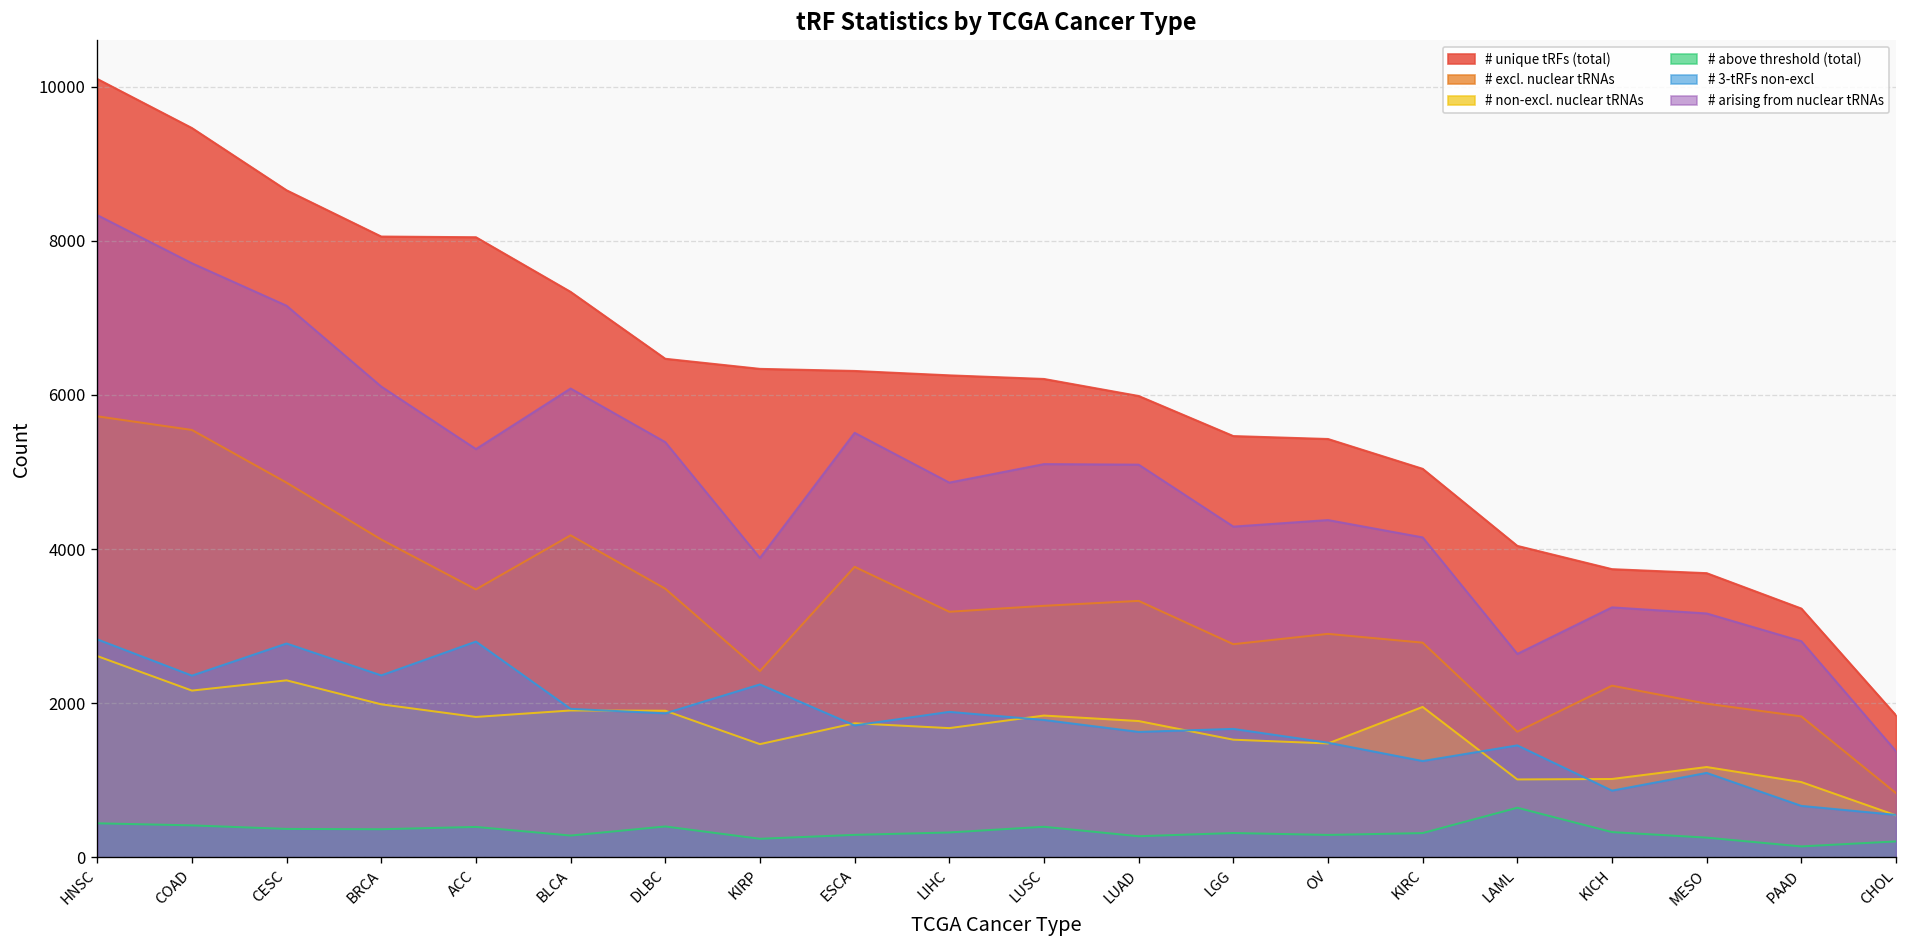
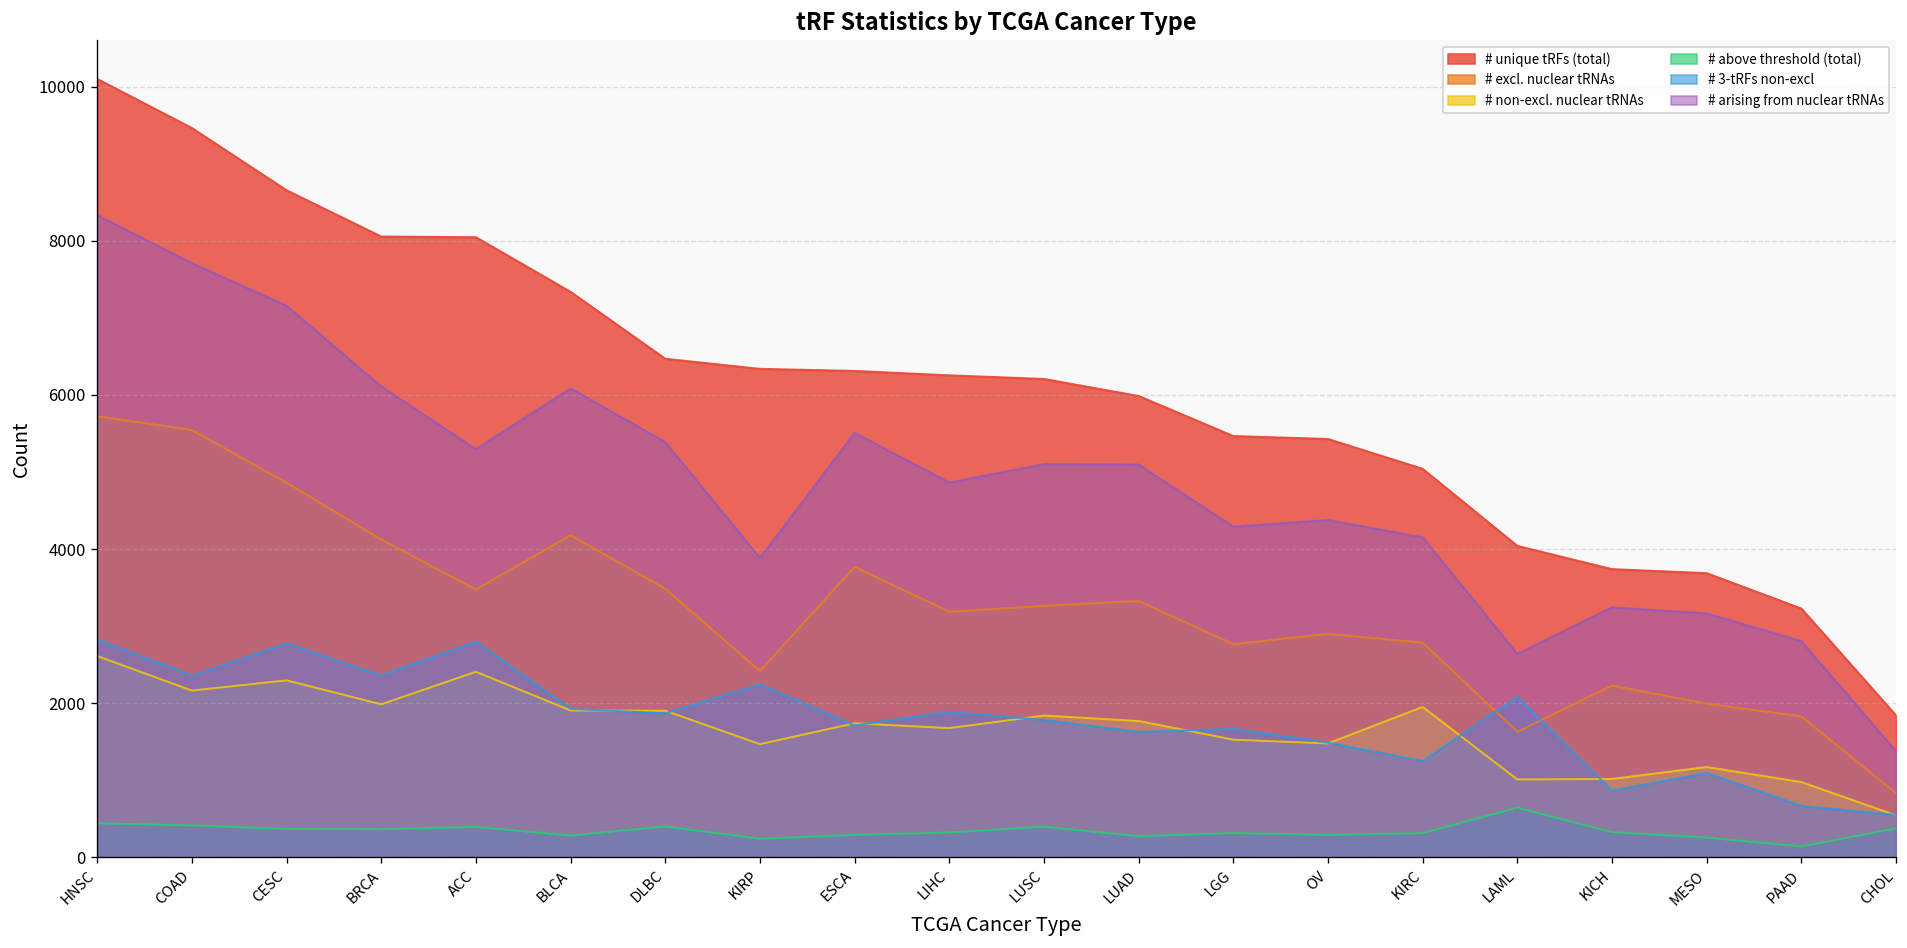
  {
    "# non-excl. nuclear tRNAs": {
      "HNSC": 2600,
      "COAD": 2200,
      "CESC": 2300,
      "BRCA": 2000,
-     "ACC": 1800,
+     "ACC": 2400,
      "KIRP": 1500,
      "LIHC": 1700,
      "LUSC": 1800,
      "LUAD": 1800,
      "LGG": 1500,
      "KIRC": 2000,
      "LAML": 1000,
      "KICH": 1000,
      "MESO": 1200,
      "PAAD": 1000
    },
    "# above threshold (total)": {
      "HNSC": 400,
      "COAD": 400,
      "CESC": 400,
      "BRCA": 400,
      "ACC": 400,
      "BLCA": 300,
      "DLBC": 400,
      "KIRP": 200,
      "ESCA": 300,
      "LIHC": 300,
      "LUSC": 400,
      "LUAD": 300,
      "LGG": 300,
      "OV": 300,
      "KIRC": 300,
      "LAML": 600,
      "KICH": 300,
      "MESO": 300,
      "PAAD": 100,
-     "CHOL": 200
+     "CHOL": 400
    },
    "# 3-tRFs non-excl": {
      "HNSC": 2800,
      "COAD": 2400,
      "CESC": 2800,
      "BRCA": 2400,
      "ACC": 2800,
      "KIRP": 2200,
      "LIHC": 1900,
      "LUSC": 1800,
      "LUAD": 1600,
      "LGG": 1700,
      "KIRC": 1200,
-     "LAML": 1500,
+     "LAML": 2100,
      "KICH": 900,
      "MESO": 1100,
      "PAAD": 700
    },
    "# arising from nuclear tRNAs": {
      "HNSC": 8300,
      "COAD": 7700,
      "CESC": 7200,
      "BRCA": 6100,
      "ACC": 5300,
      "BLCA": 6100,
      "DLBC": 5400,
      "KIRP": 3900,
      "ESCA": 5500,
      "LIHC": 4900,
      "LUSC": 5100,
      "LUAD": 5100,
      "LGG": 4300,
      "OV": 4400,
      "KIRC": 4200,
      "LAML": 2600,
      "KICH": 3200,
      "MESO": 3200,
      "PAAD": 2800,
      "CHOL": 1400
    }
  }
